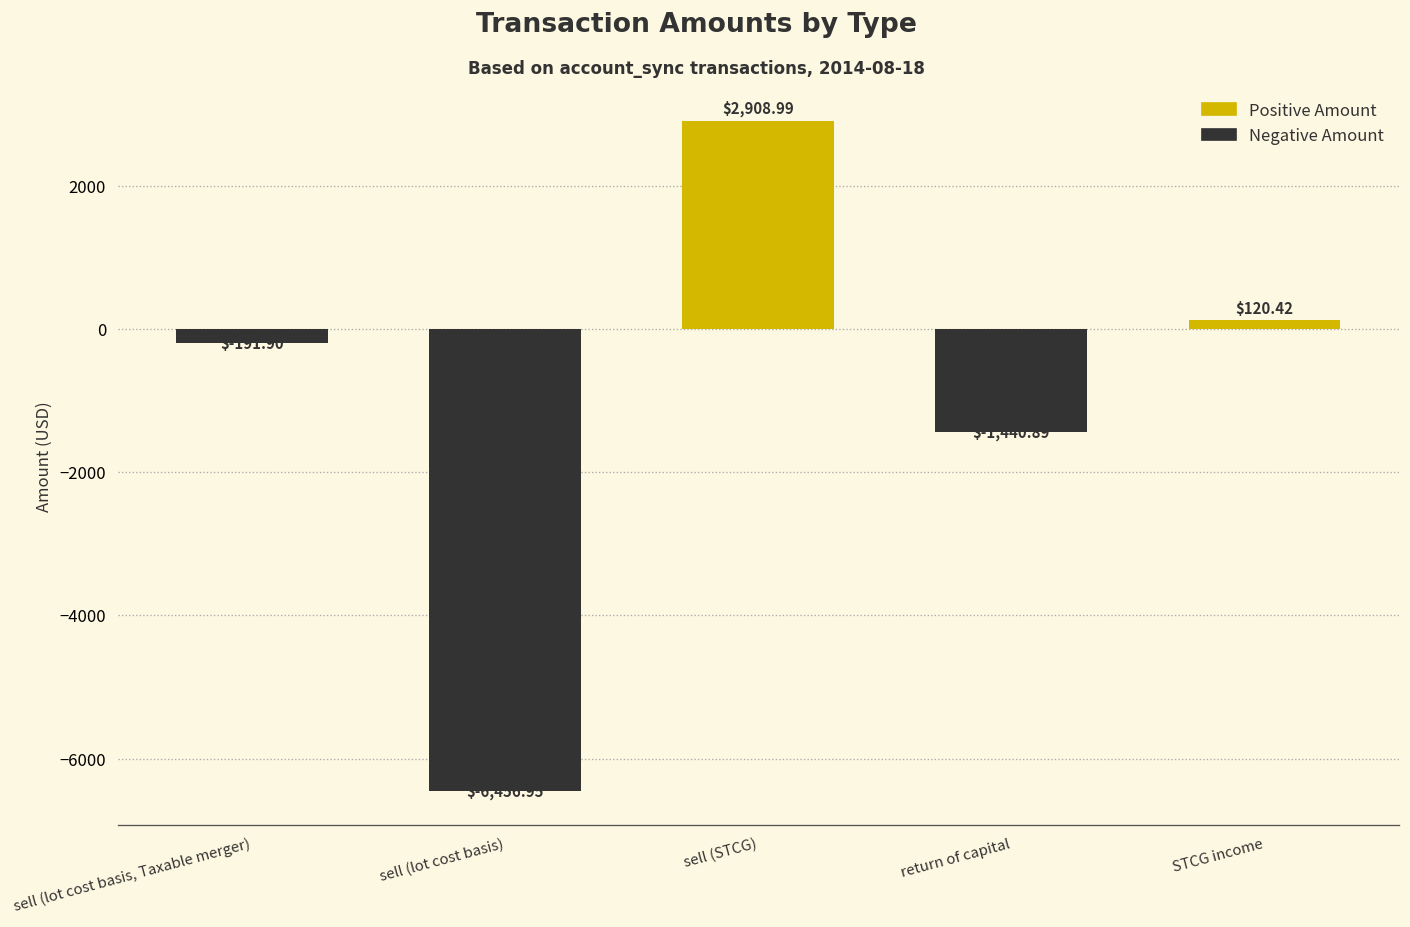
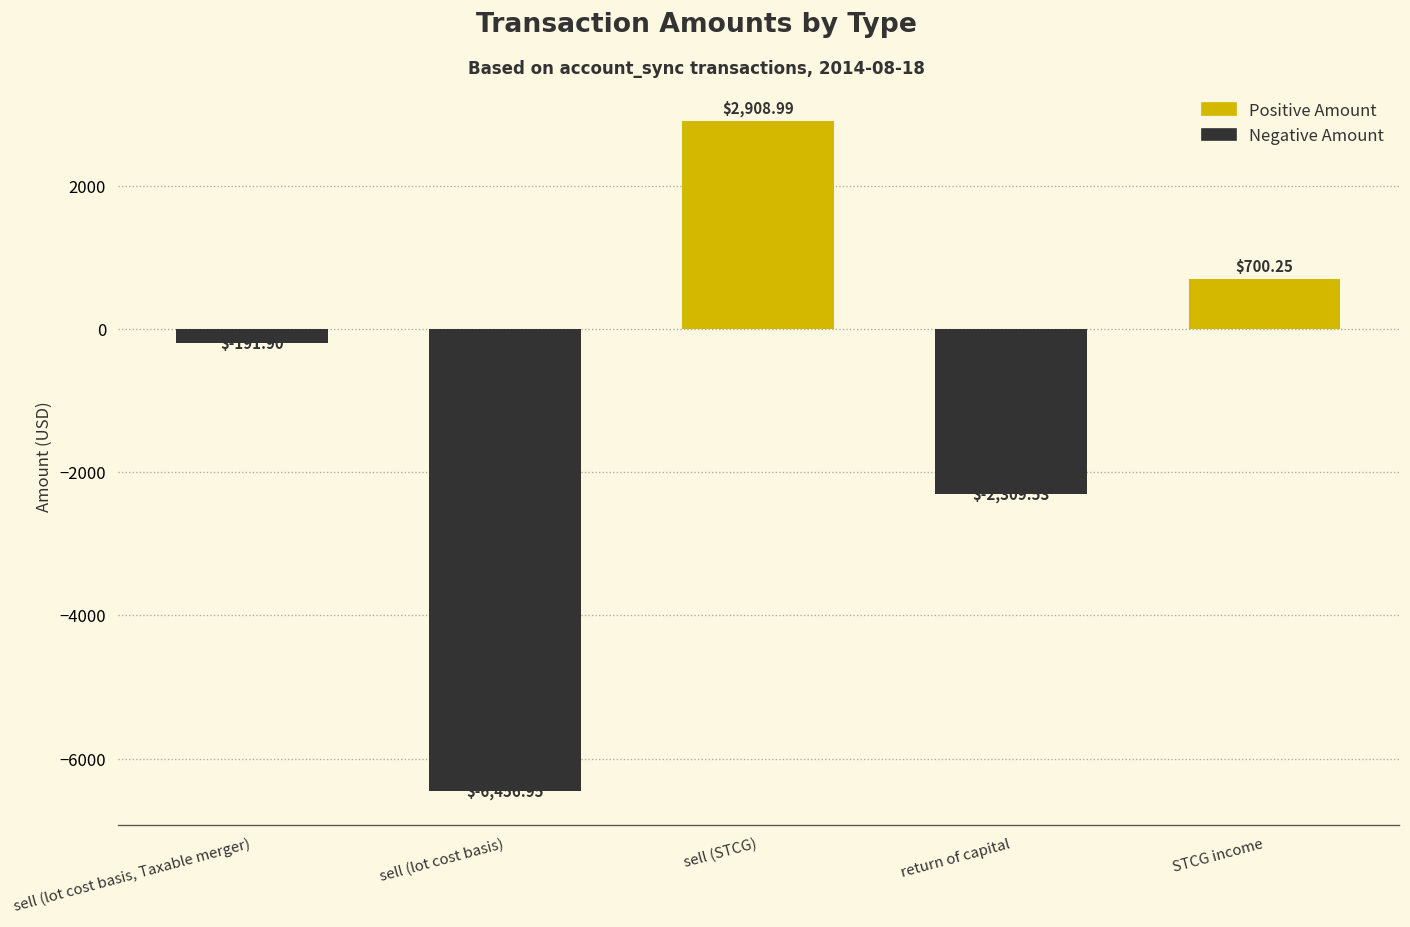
  {
    "sell (lot cost basis, Taxable merger)": "$-191.90",
    "sell (lot cost basis)": "$-6,456.95",
    "sell (STCG)": "$2,908.99",
-   "return of capital": "-1400",
-   "STCG income": "$120.42"
+   "return of capital": "-2300",
+   "STCG income": "$700.25"
  }
